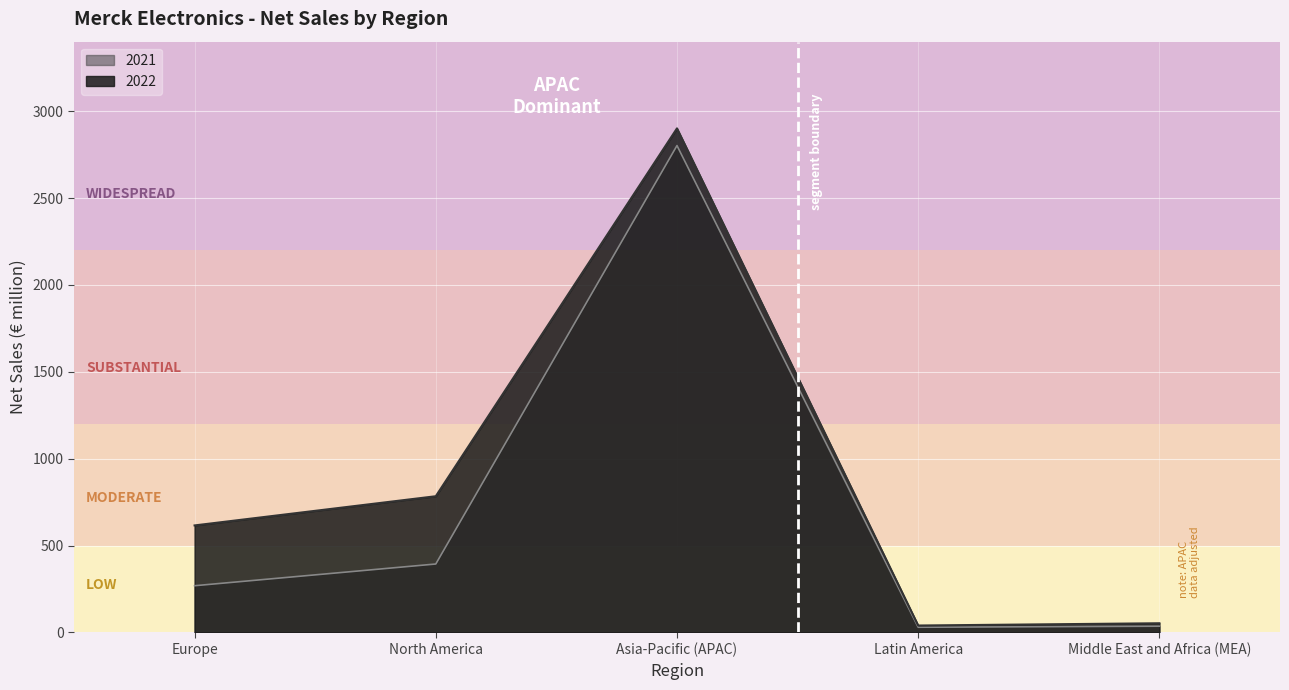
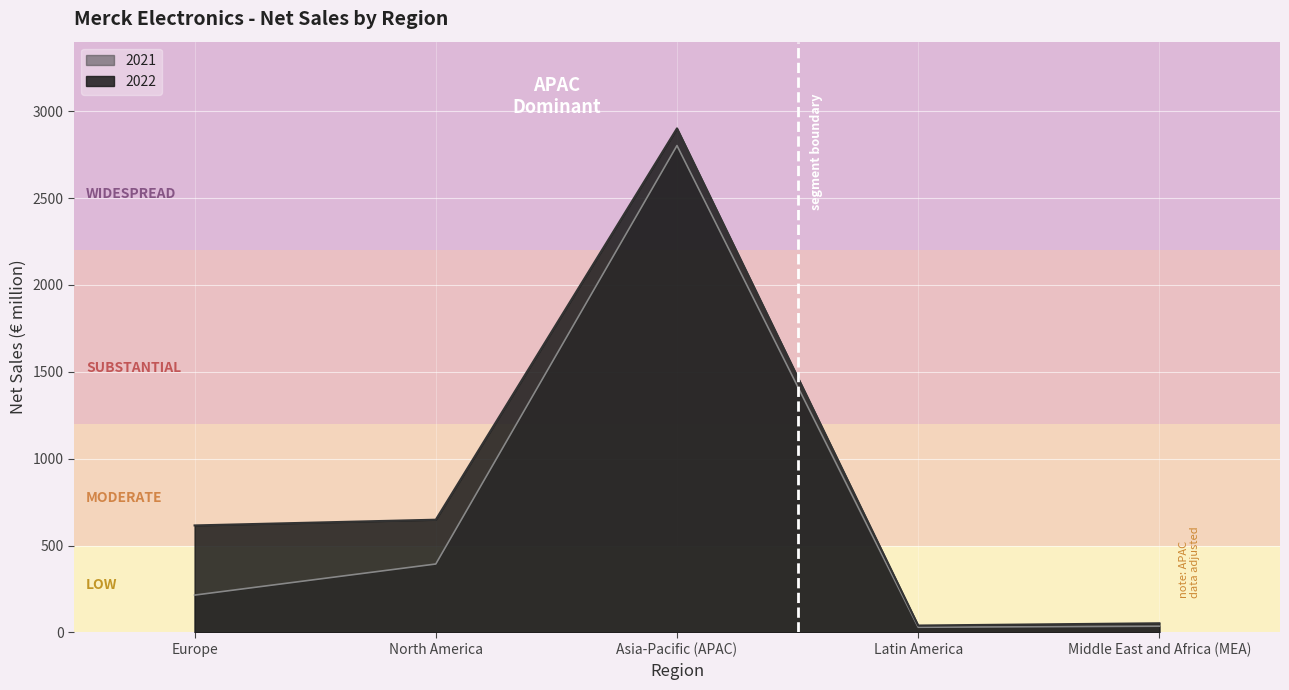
  {
    "2021": {
-     "Europe": 270,
+     "Europe": 220,
      "North America": 390,
      "Asia-Pacific (APAC)": 2800,
      "Middle East and Africa (MEA)": 40
    },
    "2022": {
      "Europe": 620,
-     "North America": 780,
+     "North America": 650,
      "Asia-Pacific (APAC)": 2900,
      "Middle East and Africa (MEA)": 50
    }
  }
